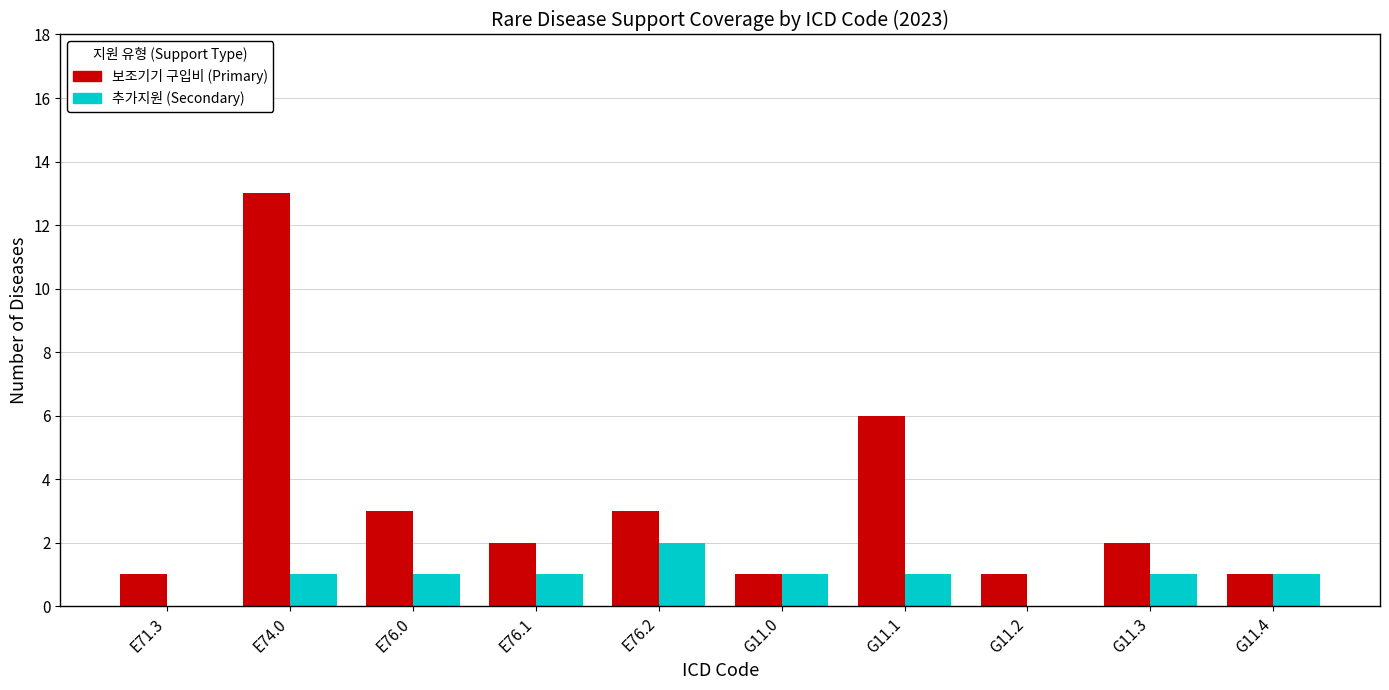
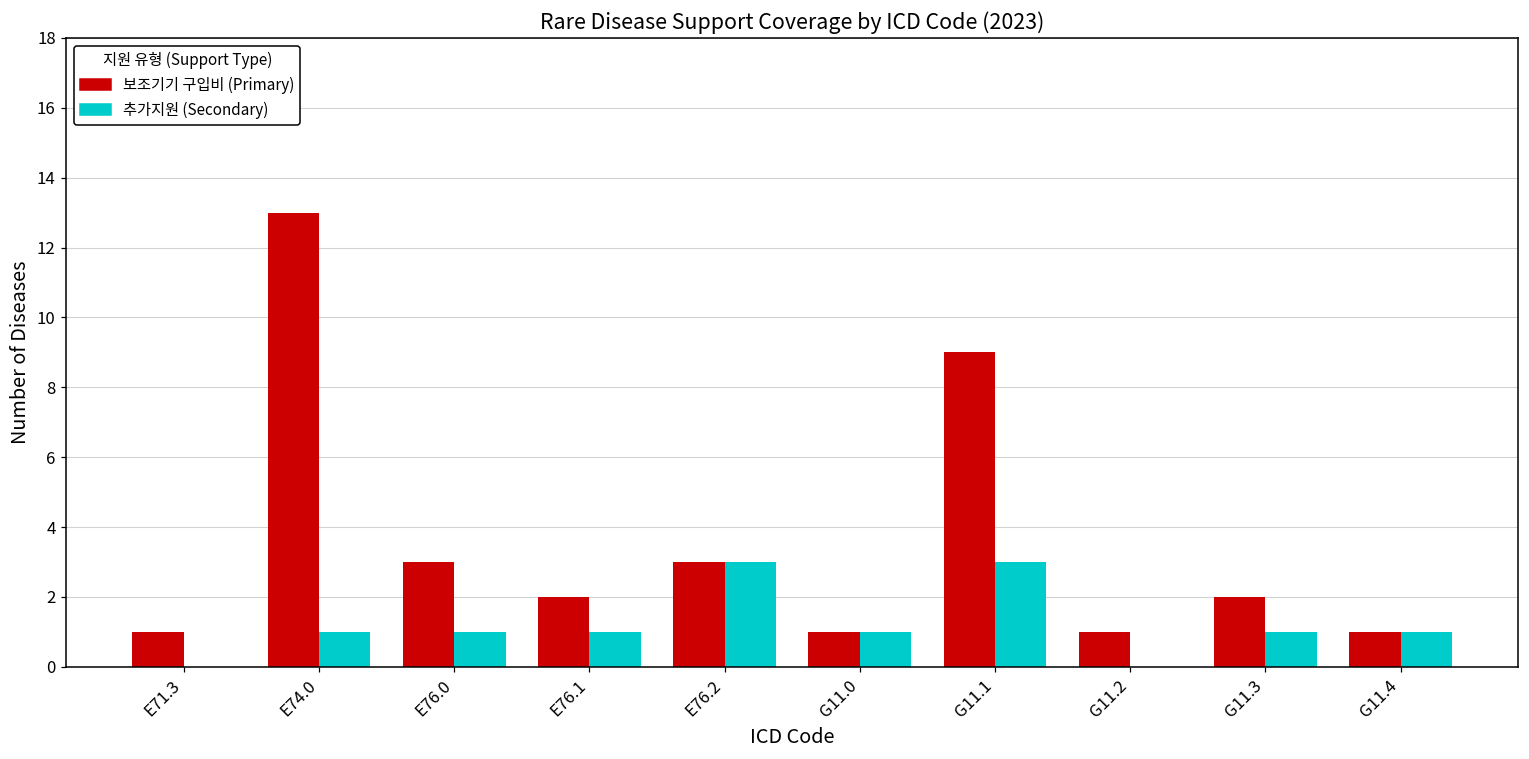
  {
    "보조기기 구입비 (Primary)": {
      "E71.3": 1,
      "E74.0": 13,
      "E76.0": 3,
      "E76.1": 2,
      "E76.2": 3,
      "G11.0": 1,
-     "G11.1": 6,
+     "G11.1": 9,
      "G11.2": 1,
      "G11.3": 2,
      "G11.4": 1
    },
    "추가지원 (Secondary)": {
      "E71.3": 0,
      "E74.0": 1,
      "E76.0": 1,
      "E76.1": 1,
-     "E76.2": 2,
+     "E76.2": 3,
      "G11.0": 1,
-     "G11.1": 1,
+     "G11.1": 3,
      "G11.2": 0,
      "G11.3": 1,
      "G11.4": 1
    }
  }
